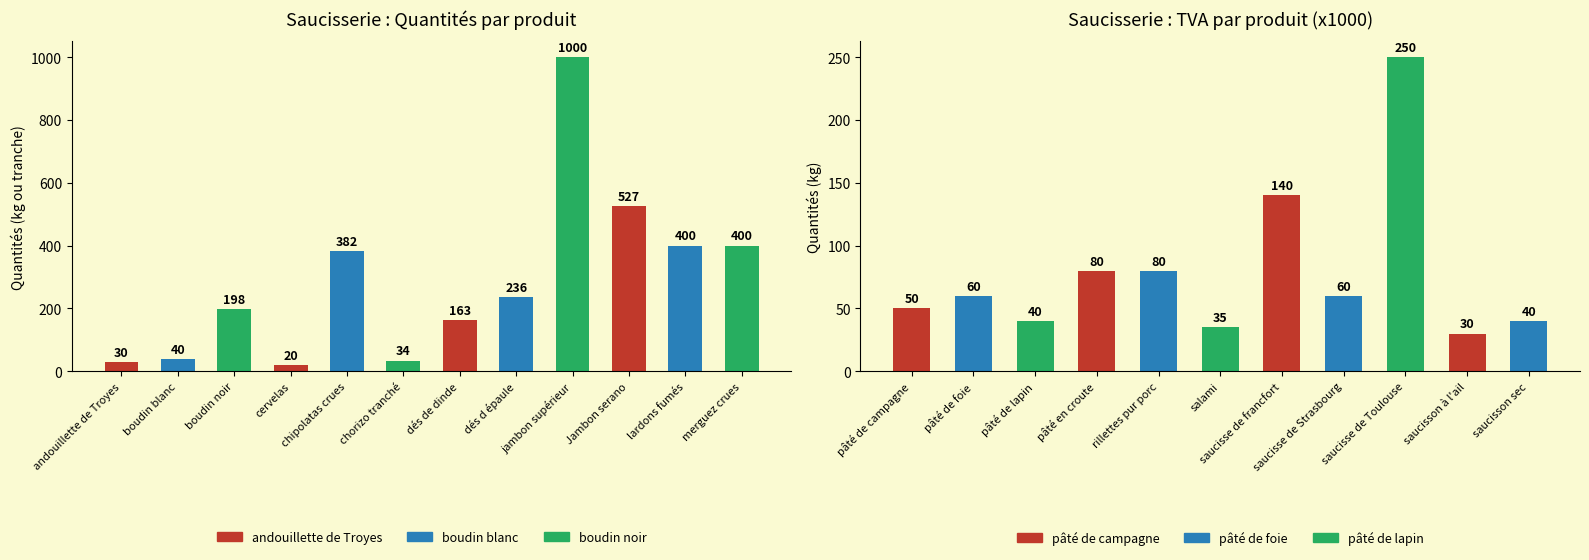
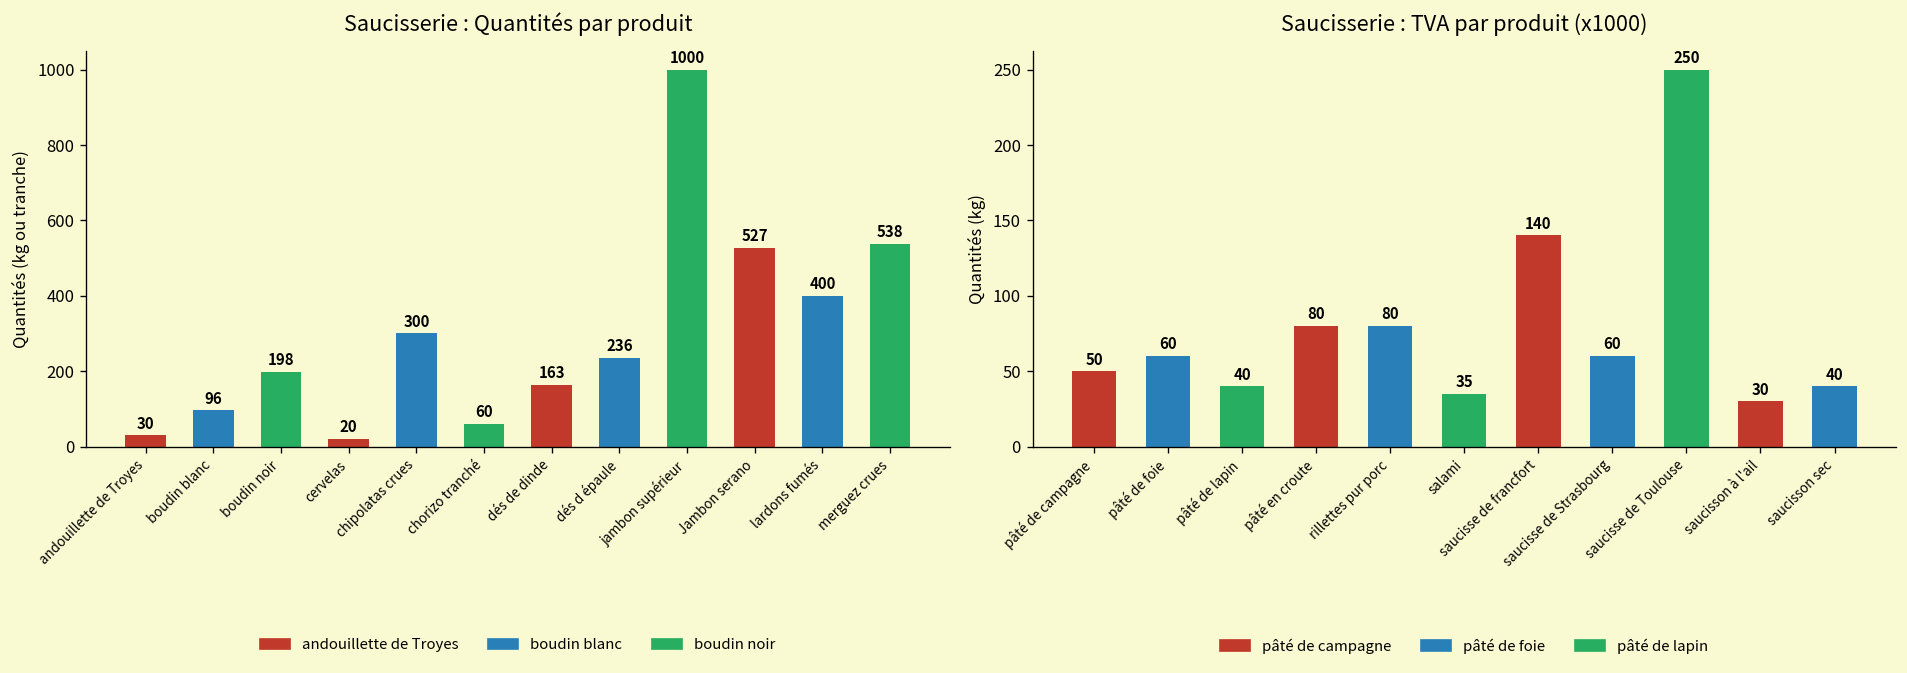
  {
    "Saucisserie : Quantités par produit": {
      "andouillette de Troyes": 30,
-     "boudin blanc": 40,
+     "boudin blanc": 96,
      "boudin noir": 198,
      "cervelas": 20,
-     "chipolatas crues": 382,
-     "chorizo tranché": 34,
+     "chipolatas crues": 300,
+     "chorizo tranché": 60,
      "dés de dinde": 163,
      "dés d épaule": 236,
      "jambon supérieur": 1000,
      "Jambon serano": 527,
      "lardons fumés": 400,
-     "merguez crues": 400
+     "merguez crues": 538
    },
    "Saucisserie : TVA par produit (x1000)": {
      "pâté de campagne": 50,
      "pâté de foie": 60,
      "pâté de lapin": 40,
      "pâté en croute": 80,
      "rillettes pur porc": 80,
      "salami": 35,
      "saucisse de francfort": 140,
      "saucisse de Strasbourg": 60,
      "saucisse de Toulouse": 250,
      "saucisson à l'ail": 30,
      "saucisson sec": 40
    }
  }
